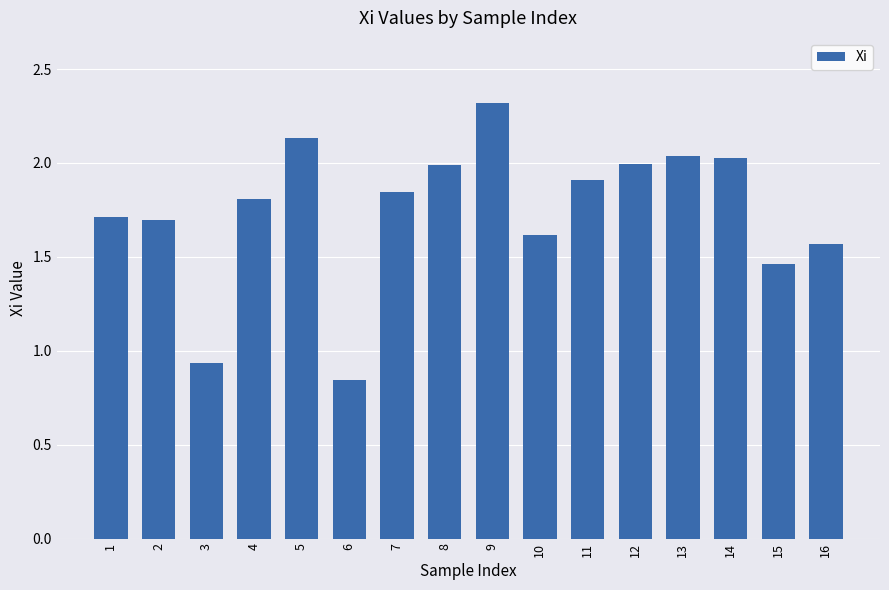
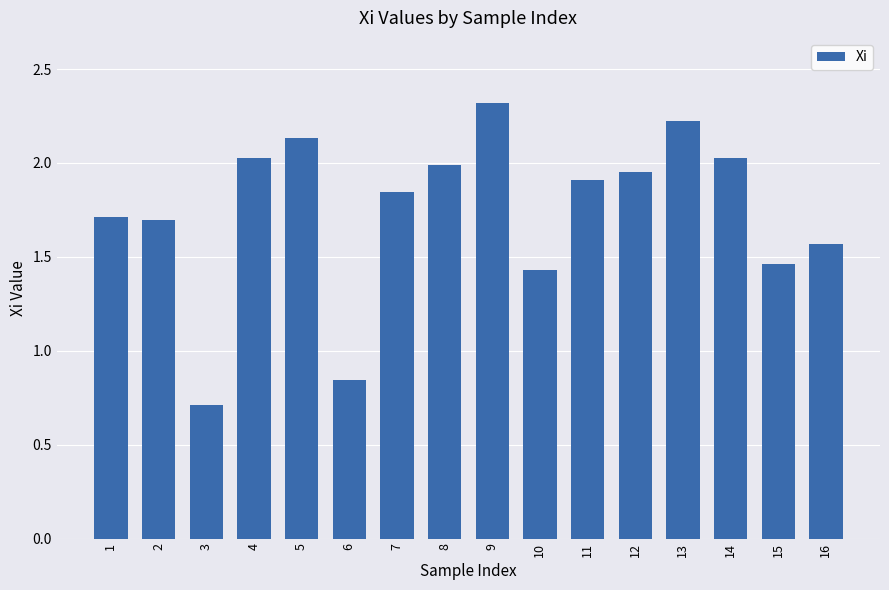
  {
    "1": 1.71,
    "2": 1.70,
-   "3": 0.94,
-   "4": 1.81,
+   "3": 0.71,
+   "4": 2.03,
    "5": 2.13,
    "6": 0.84,
    "7": 1.85,
    "8": 1.99,
    "9": 2.32,
-   "10": 1.62,
+   "10": 1.43,
    "11": 1.91,
-   "12": 2.00,
-   "13": 2.04,
+   "12": 1.95,
+   "13": 2.23,
    "14": 2.02,
    "15": 1.46,
    "16": 1.57
  }
